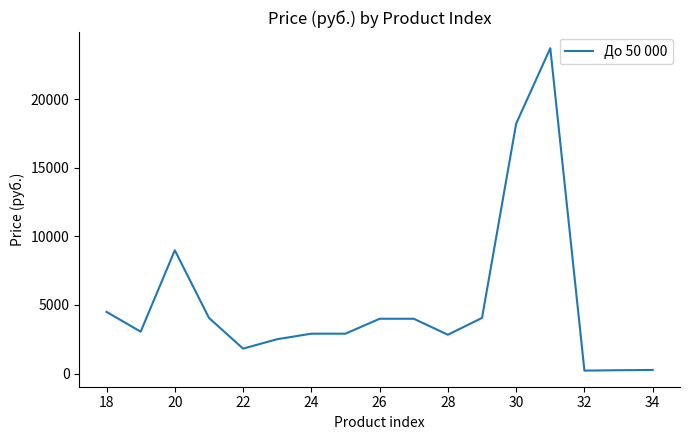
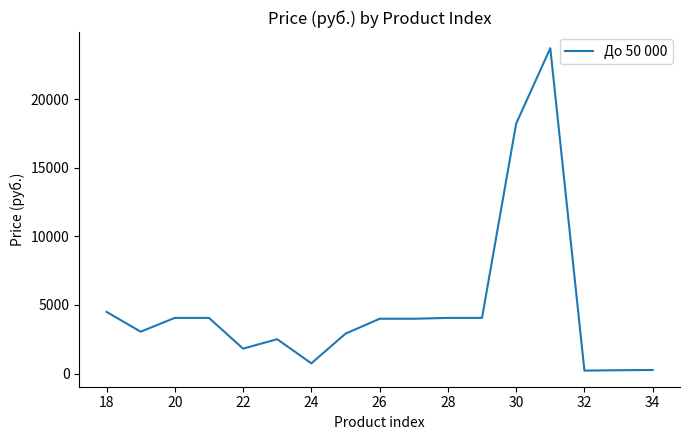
  {
    "18": 4500,
-   "20": 9000,
+   "20": 4100,
    "22": 1800,
-   "24": 2900,
+   "24": 700,
    "26": 4000,
-   "28": 2800,
+   "28": 4100,
    "30": 18200,
    "32": 200,
    "34": 300
  }
